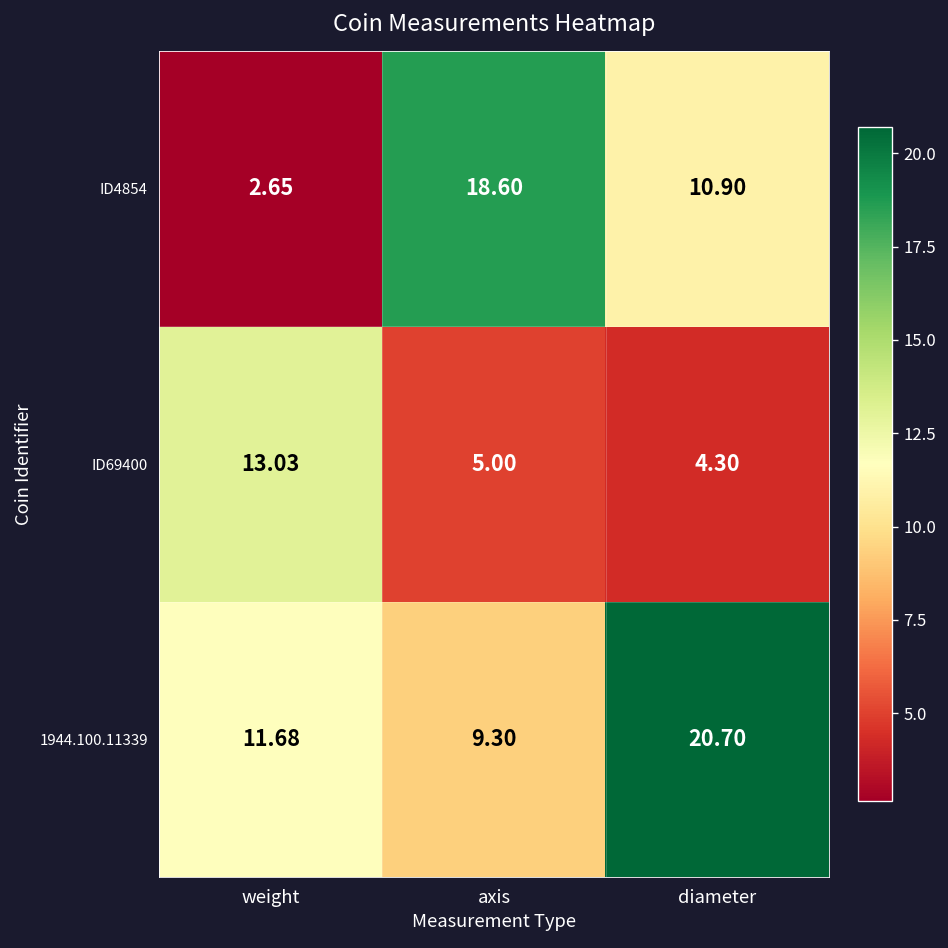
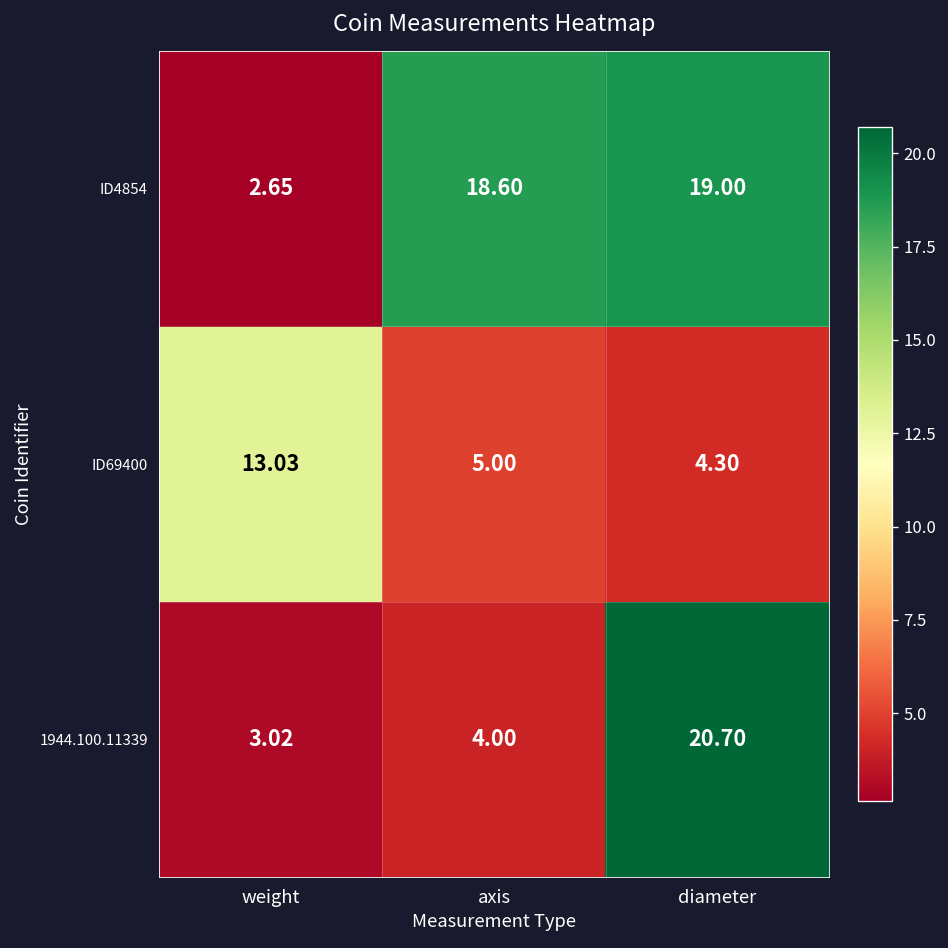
  {
    "ID4854": {
      "weight": 2.65,
      "axis": 18.60,
-     "diameter": 10.90
+     "diameter": 19.00
    },
    "ID69400": {
      "weight": 13.03,
      "axis": 5.00,
      "diameter": 4.30
    },
    "1944.100.11339": {
-     "weight": 11.68,
-     "axis": 9.30,
+     "weight": 3.02,
+     "axis": 4.00,
      "diameter": 20.70
    }
  }
